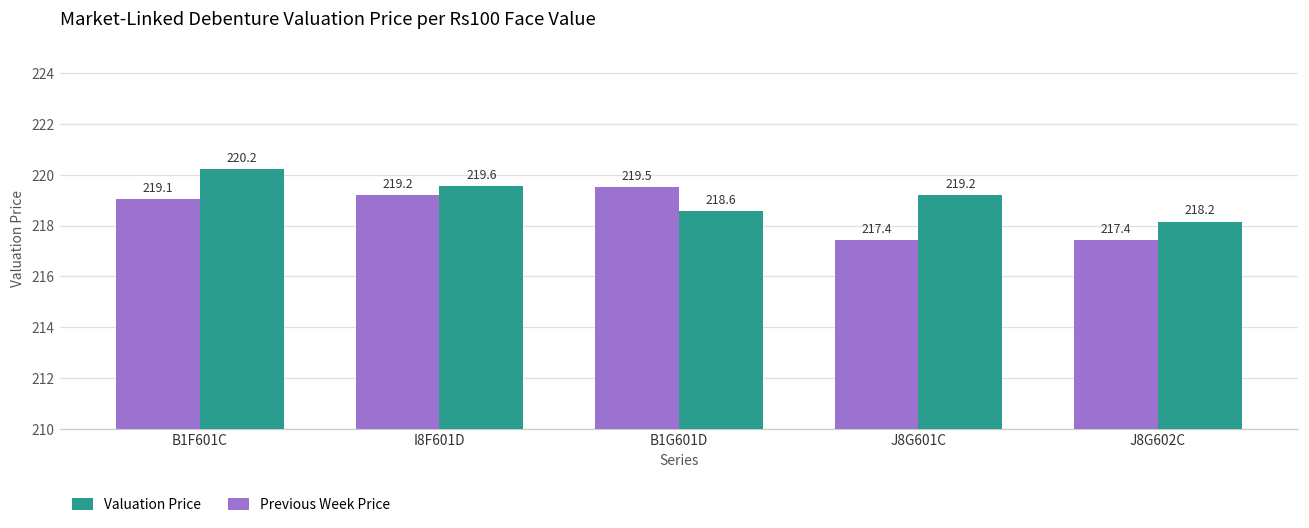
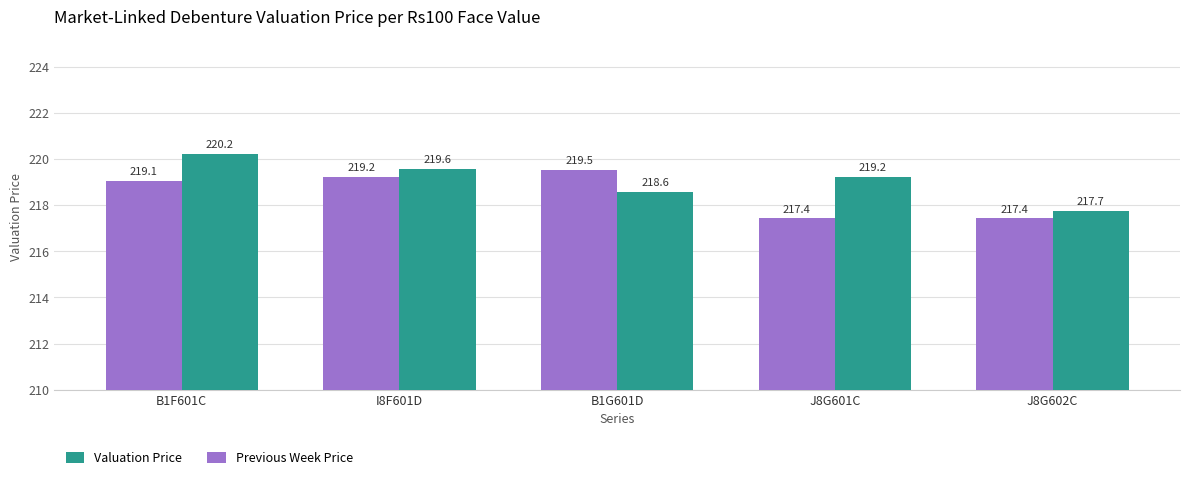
  {
    "Valuation Price": {
      "B1F601C": 220.2,
      "I8F601D": 219.6,
      "B1G601D": 218.6,
      "J8G601C": 219.2,
-     "J8G602C": 218.2
+     "J8G602C": 217.7
    },
    "Previous Week Price": {
      "B1F601C": 219.1,
      "I8F601D": 219.2,
      "B1G601D": 219.5,
      "J8G601C": 217.4,
      "J8G602C": 217.4
    }
  }
